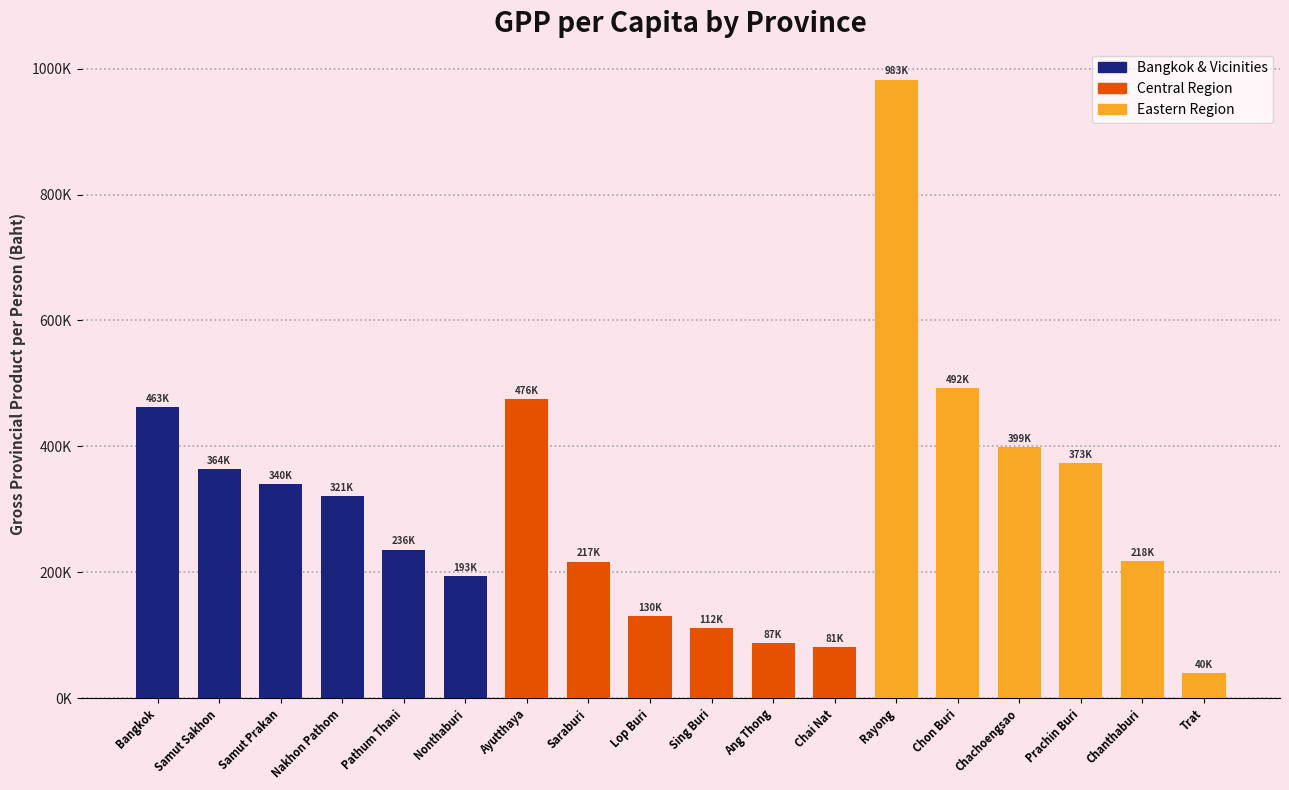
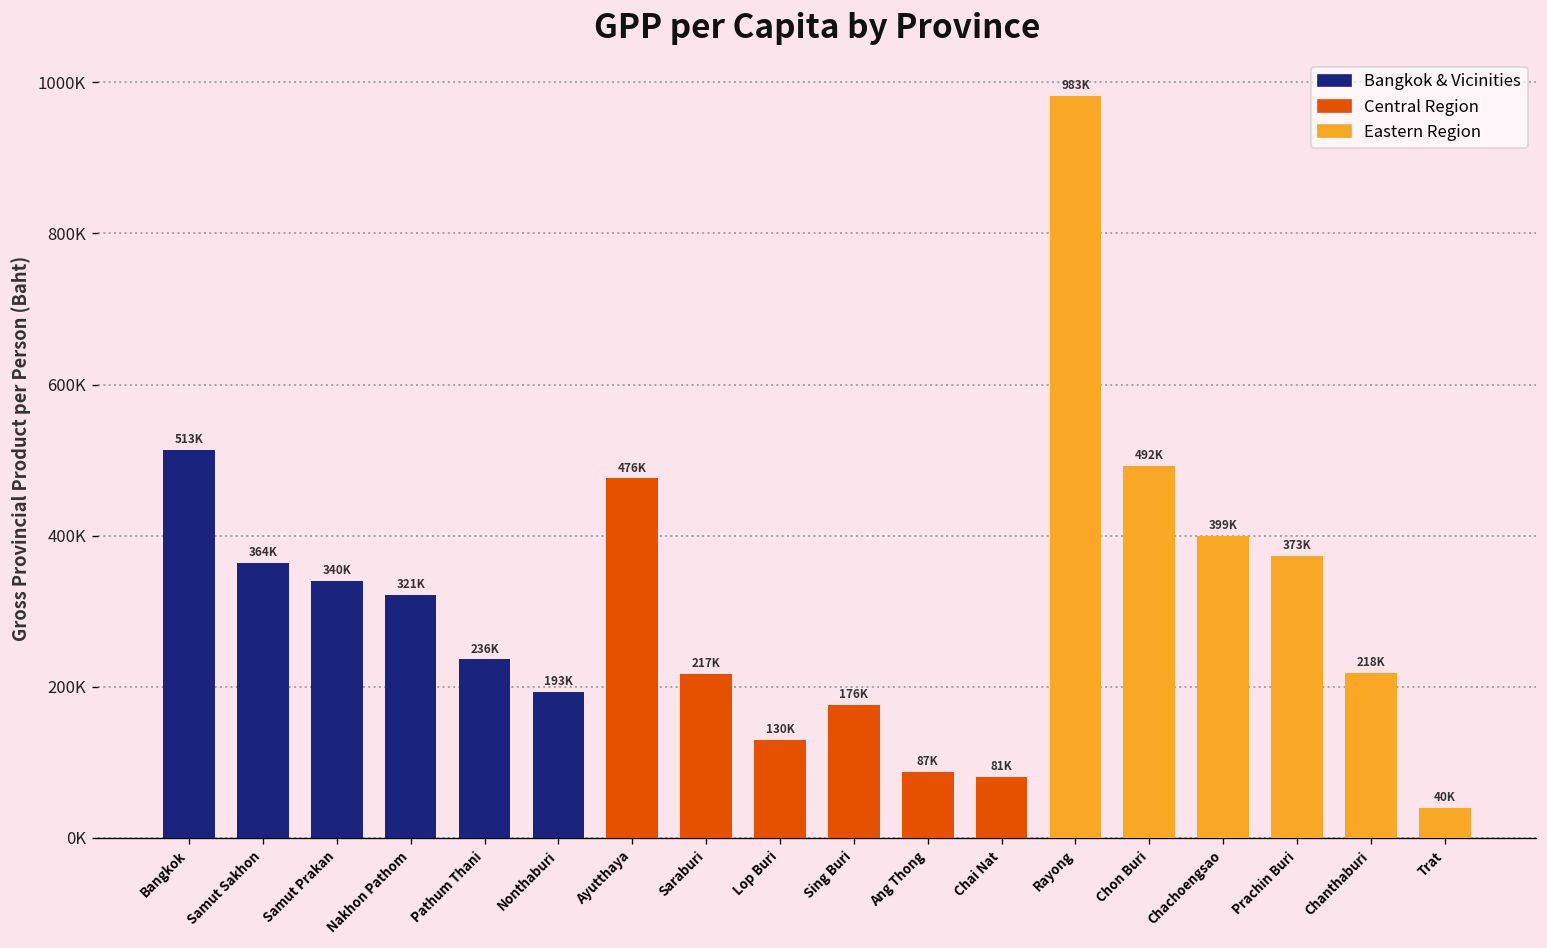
  {
-   "Bangkok": "463K",
+   "Bangkok": "513K",
    "Samut Sakhon": "364K",
    "Samut Prakan": "340K",
    "Nakhon Pathom": "321K",
    "Pathum Thani": "236K",
    "Nonthaburi": "193K",
    "Ayutthaya": "476K",
    "Saraburi": "217K",
    "Lop Buri": "130K",
-   "Sing Buri": "112K",
+   "Sing Buri": "176K",
    "Ang Thong": "87K",
    "Chai Nat": "81K",
    "Rayong": "983K",
    "Chon Buri": "492K",
    "Chachoengsao": "399K",
    "Prachin Buri": "373K",
    "Chanthaburi": "218K",
    "Trat": "40K"
  }
